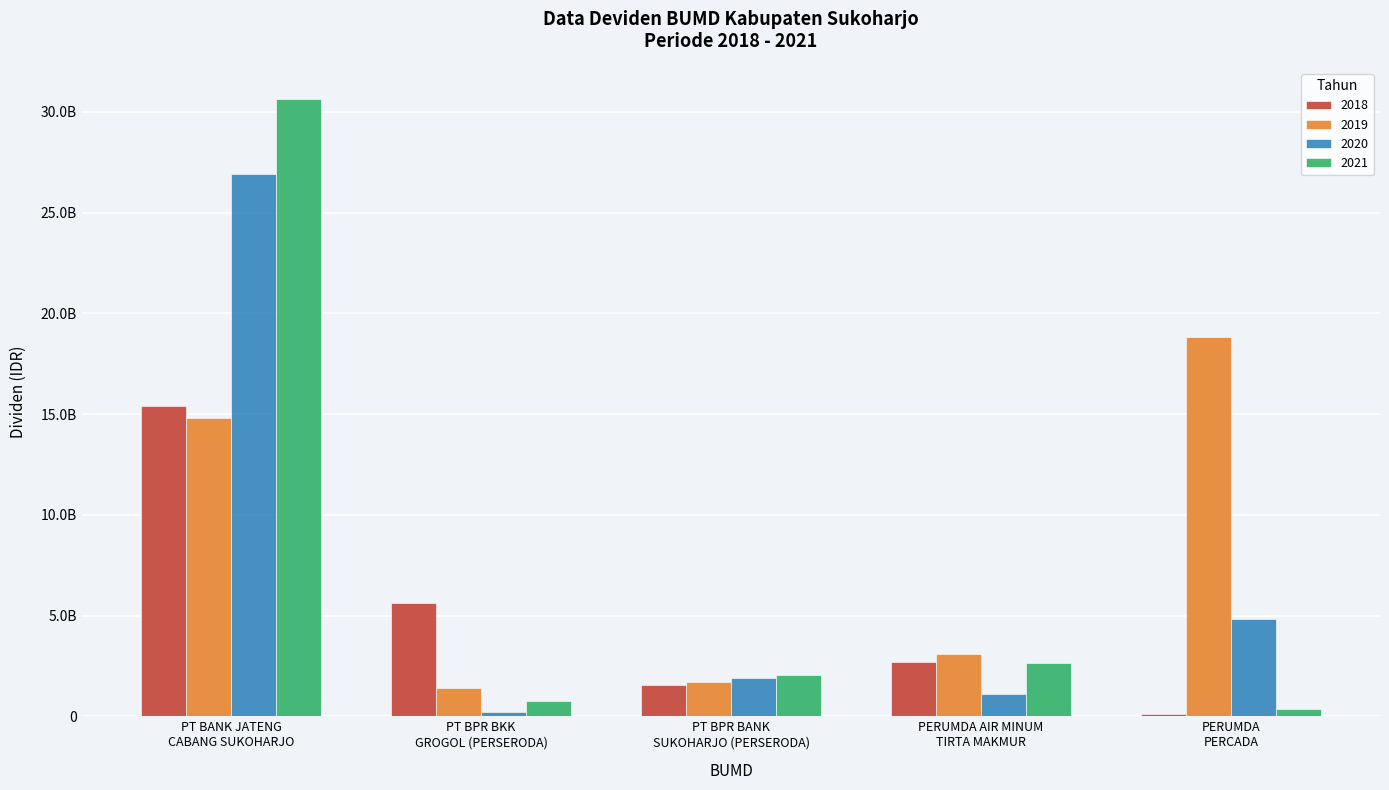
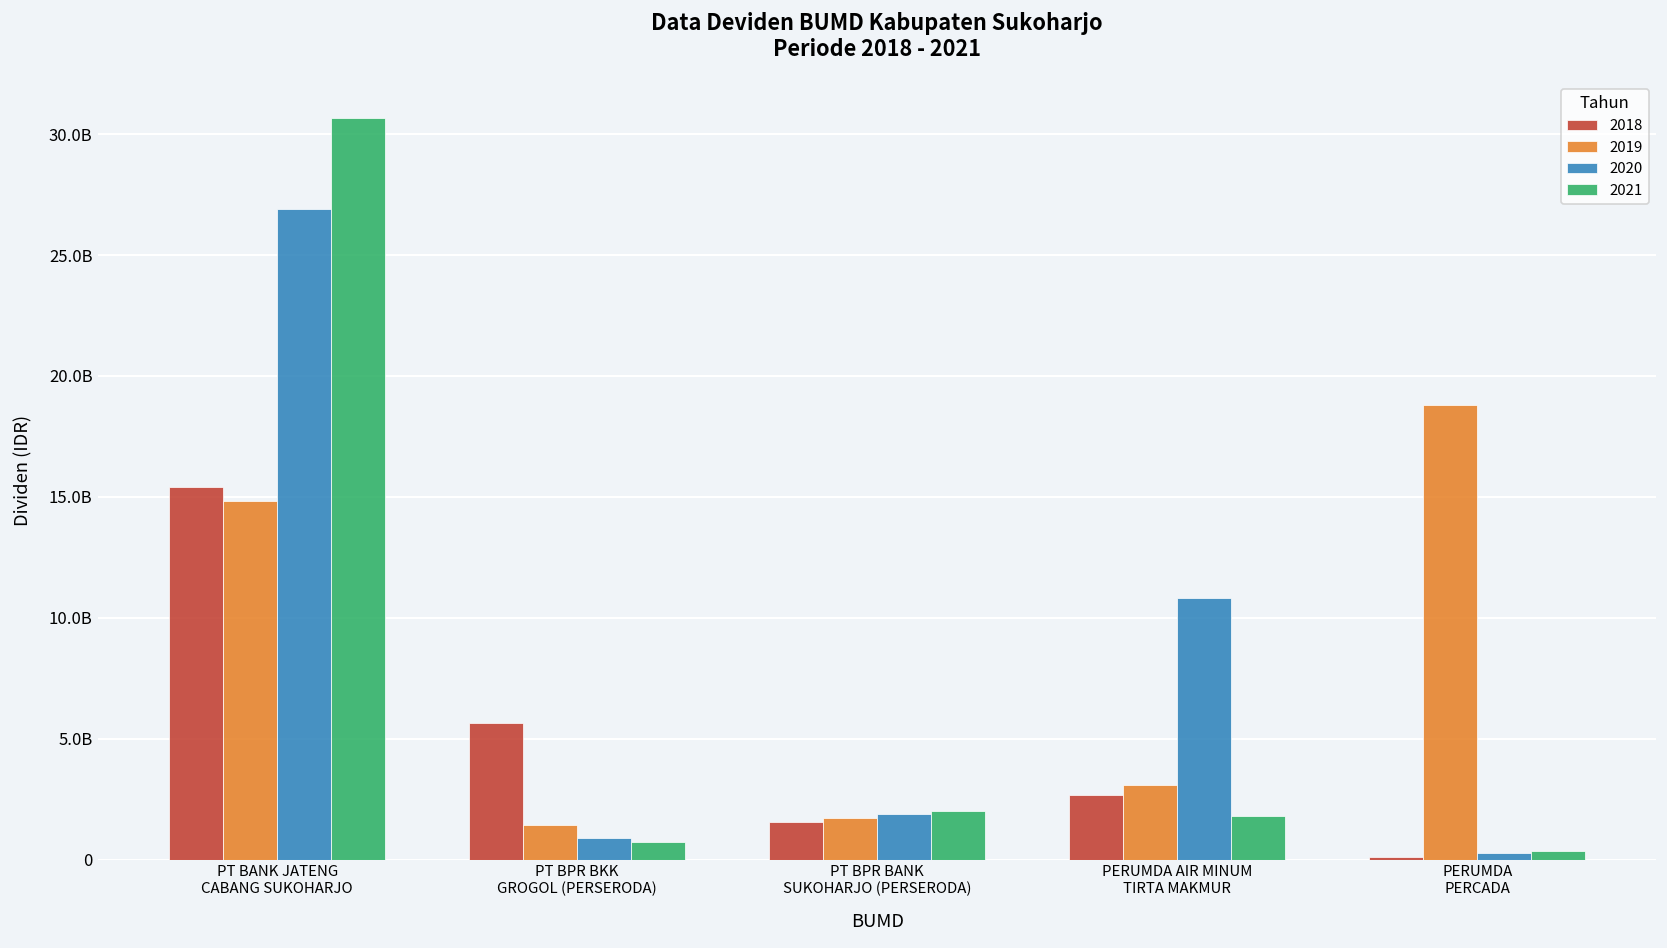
  {
    "2018": {
      "PT BANK JATENG CABANG SUKOHARJO": 15400000000,
      "PT BPR BKK GROGOL (PERSERODA)": 5600000000,
      "PT BPR BANK SUKOHARJO (PERSERODA)": 1600000000,
      "PERUMDA AIR MINUM TIRTA MAKMUR": 2700000000
    },
    "2019": {
      "PT BANK JATENG CABANG SUKOHARJO": 14800000000,
      "PT BPR BKK GROGOL (PERSERODA)": 1400000000,
      "PT BPR BANK SUKOHARJO (PERSERODA)": 1700000000,
      "PERUMDA AIR MINUM TIRTA MAKMUR": 3100000000,
      "PERUMDA PERCADA": 18800000000
    },
    "2020": {
      "PT BANK JATENG CABANG SUKOHARJO": 26900000000,
-     "PT BPR BKK GROGOL (PERSERODA)": 200000000,
+     "PT BPR BKK GROGOL (PERSERODA)": 900000000,
      "PT BPR BANK SUKOHARJO (PERSERODA)": 1900000000,
-     "PERUMDA AIR MINUM TIRTA MAKMUR": 1100000000,
-     "PERUMDA PERCADA": 4800000000
+     "PERUMDA AIR MINUM TIRTA MAKMUR": 10800000000,
+     "PERUMDA PERCADA": 300000000
    },
    "2021": {
      "PT BANK JATENG CABANG SUKOHARJO": 30700000000,
      "PT BPR BKK GROGOL (PERSERODA)": 700000000,
      "PT BPR BANK SUKOHARJO (PERSERODA)": 2000000000,
-     "PERUMDA AIR MINUM TIRTA MAKMUR": 2600000000,
+     "PERUMDA AIR MINUM TIRTA MAKMUR": 1800000000,
      "PERUMDA PERCADA": 400000000
    }
  }
